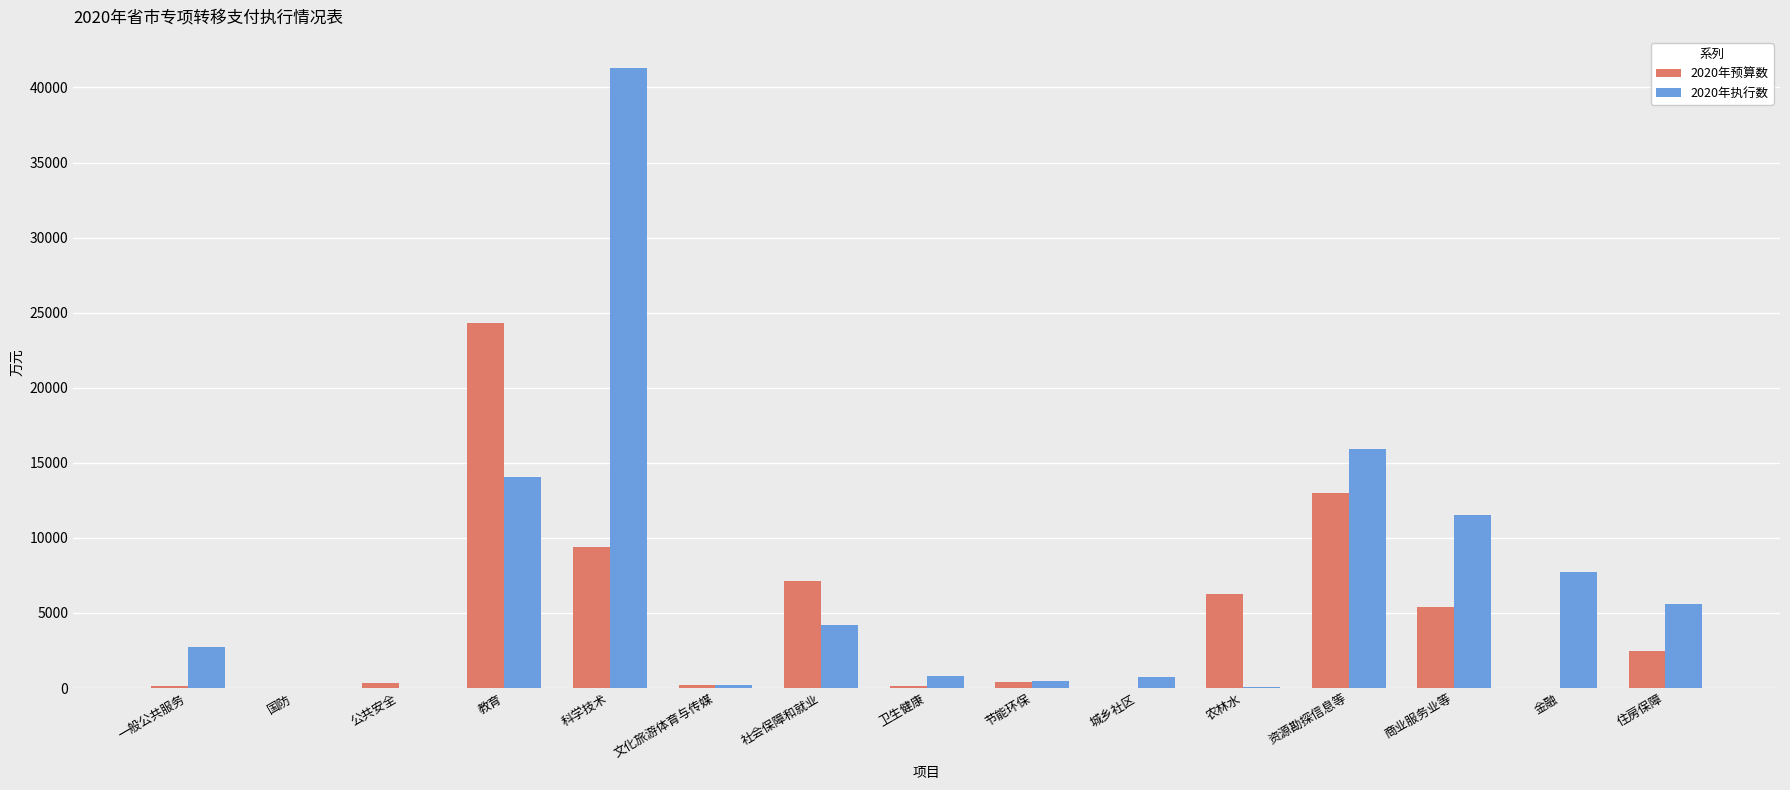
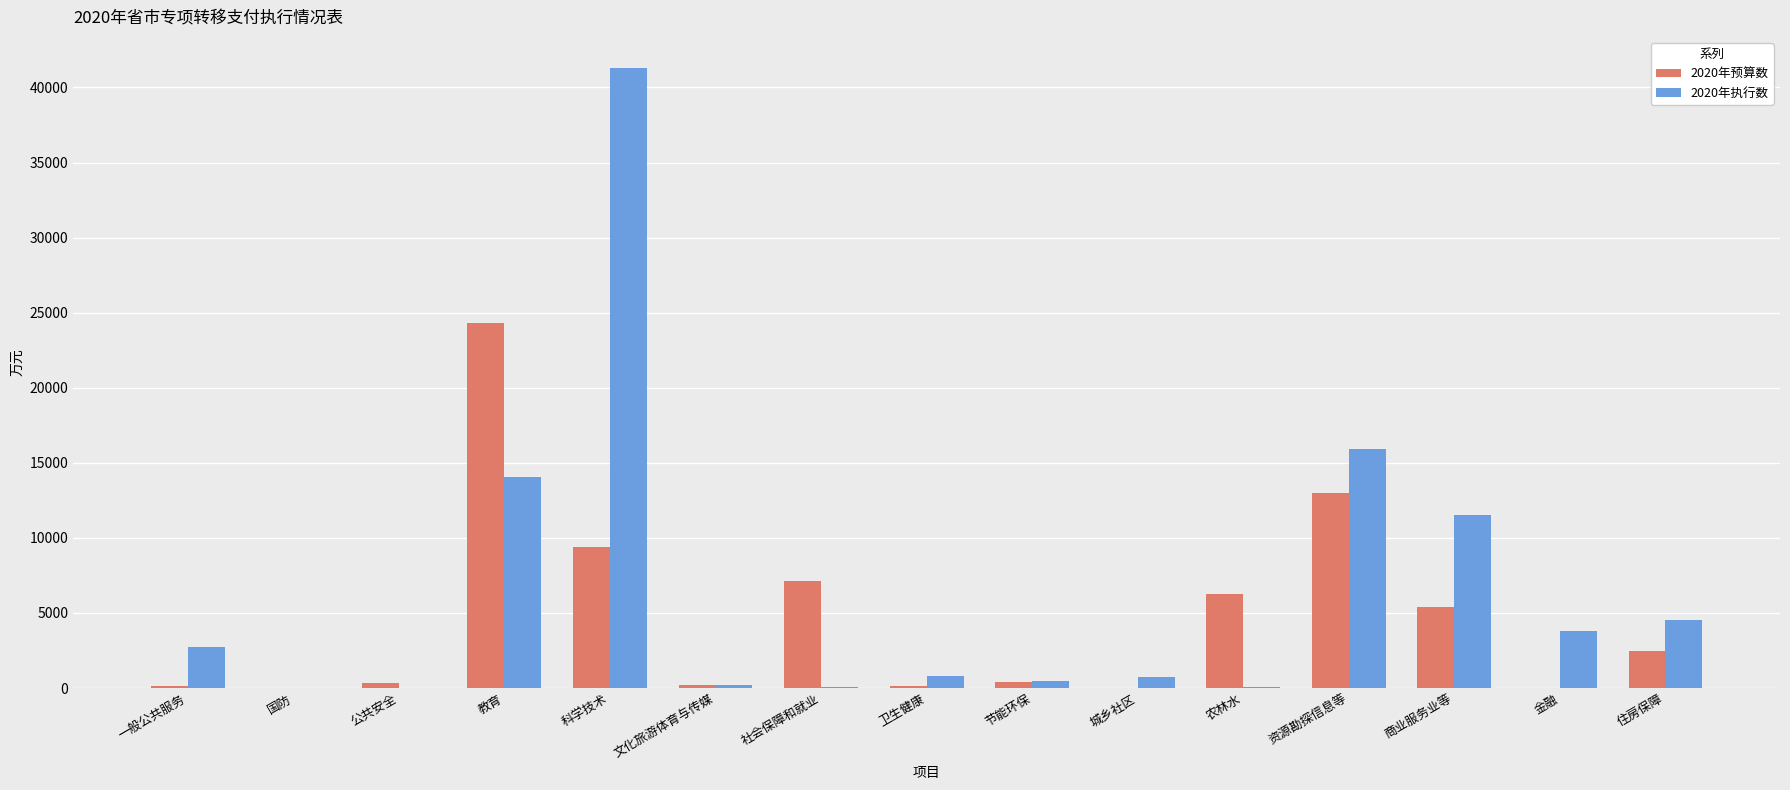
  {
    "2020年预算数": {
      "国防": 0,
      "公共安全": 400,
      "教育": 24300,
      "科学技术": 9400,
      "文化旅游体育与传媒": 200,
      "社会保障和就业": 7200,
      "节能环保": 400,
      "农林水": 6300,
      "资源勘探信息等": 13000,
      "商业服务业等": 5400,
      "金融": 0,
      "住房保障": 2500
    },
    "2020年执行数": {
      "一般公共服务": 2700,
      "公共安全": 0,
      "教育": 14100,
      "科学技术": 41300,
      "文化旅游体育与传媒": 200,
-     "社会保障和就业": 4200,
+     "社会保障和就业": 100,
      "卫生健康": 800,
      "节能环保": 500,
      "城乡社区": 700,
      "资源勘探信息等": 15900,
      "商业服务业等": 11500,
-     "金融": 7700,
-     "住房保障": 5600
+     "金融": 3800,
+     "住房保障": 4500
    }
  }
